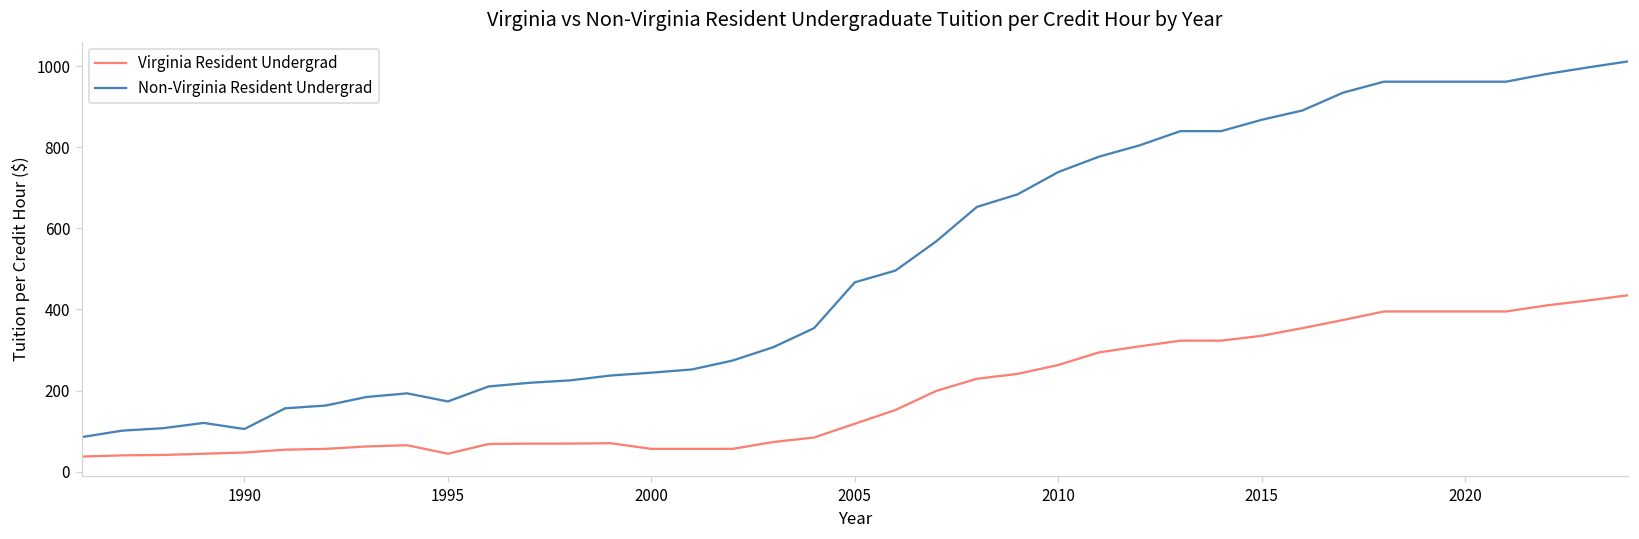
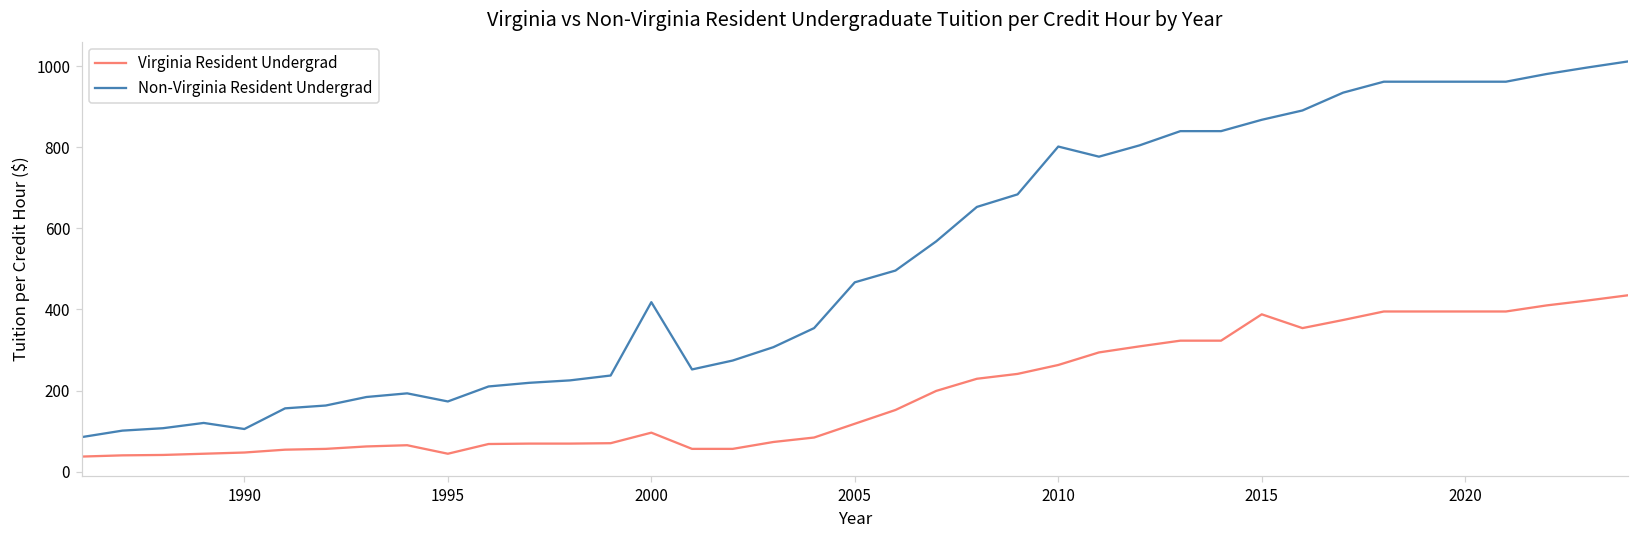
  {
    "Virginia Resident Undergrad": {
      "1990": 50,
      "1995": 40,
-     "2000": 60,
+     "2000": 100,
      "2005": 120,
      "2010": 260,
-     "2015": 340
+     "2015": 390
    },
    "Non-Virginia Resident Undergrad": {
      "1990": 110,
      "1995": 170,
-     "2000": 240,
+     "2000": 420,
      "2005": 470,
-     "2010": 740,
+     "2010": 800,
      "2015": 870
    }
  }
